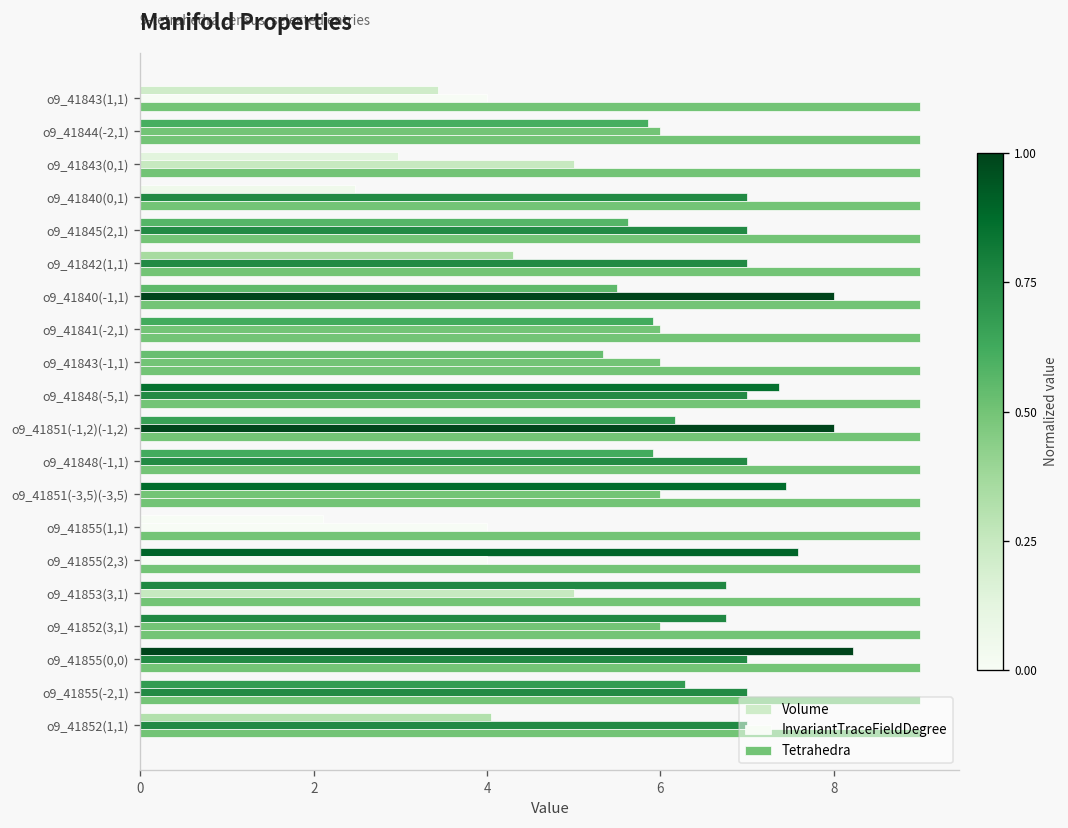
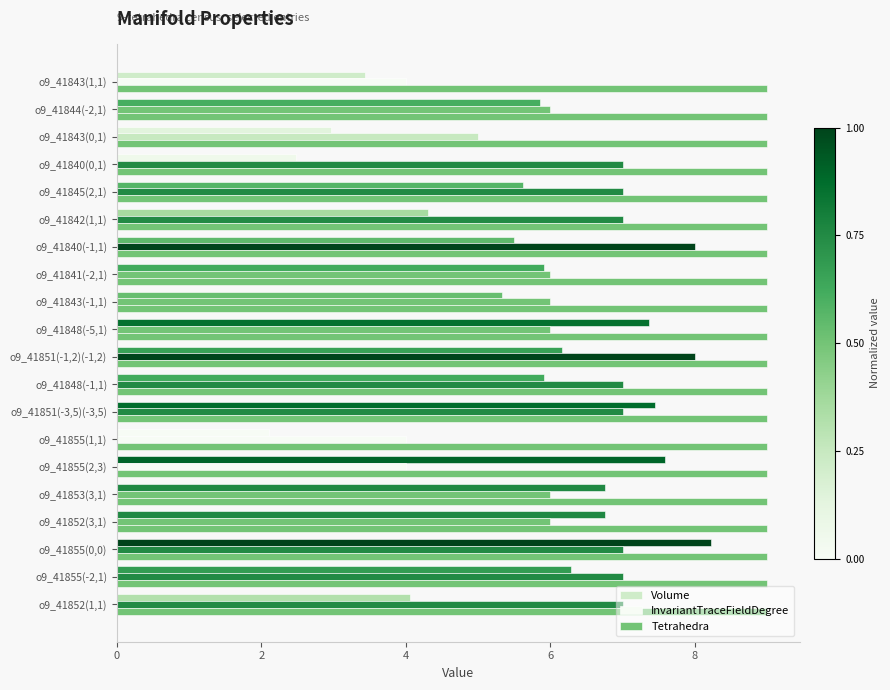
  {
    "Volume": {
      "o9_41843(1,1)": 3.4,
      "o9_41844(-2,1)": 5.9,
      "o9_41843(0,1)": 3,
      "o9_41840(0,1)": 2.5,
      "o9_41845(2,1)": 5.6,
      "o9_41842(1,1)": 4.3,
      "o9_41840(-1,1)": 5.5,
      "o9_41841(-2,1)": 5.9,
      "o9_41843(-1,1)": 5.3,
      "o9_41848(-5,1)": 7.4,
      "o9_41851(-1,2)(-1,2)": 6.2,
      "o9_41848(-1,1)": 5.9,
      "o9_41851(-3,5)(-3,5)": 7.5,
      "o9_41855(1,1)": 2.1,
      "o9_41855(2,3)": 7.6,
      "o9_41853(3,1)": 6.8,
      "o9_41852(3,1)": 6.8,
      "o9_41855(0,0)": 8.2,
      "o9_41855(-2,1)": 6.3,
      "o9_41852(1,1)": 4.1
    },
    "InvariantTraceFieldDegree": {
      "o9_41843(1,1)": 4,
      "o9_41844(-2,1)": 6,
      "o9_41843(0,1)": 5,
      "o9_41840(0,1)": 7,
      "o9_41845(2,1)": 7,
      "o9_41842(1,1)": 7,
      "o9_41840(-1,1)": 8,
      "o9_41841(-2,1)": 6,
      "o9_41843(-1,1)": 6,
-     "o9_41848(-5,1)": 7,
+     "o9_41848(-5,1)": 6,
      "o9_41851(-1,2)(-1,2)": 8,
      "o9_41848(-1,1)": 7,
-     "o9_41851(-3,5)(-3,5)": 6,
+     "o9_41851(-3,5)(-3,5)": 7,
      "o9_41855(1,1)": 4,
      "o9_41855(2,3)": 4,
-     "o9_41853(3,1)": 5,
+     "o9_41853(3,1)": 6,
      "o9_41852(3,1)": 6,
      "o9_41855(0,0)": 7,
      "o9_41855(-2,1)": 7
    },
    "Tetrahedra": {
      "o9_41843(1,1)": 9,
      "o9_41844(-2,1)": 9,
      "o9_41843(0,1)": 9,
      "o9_41840(0,1)": 9,
      "o9_41845(2,1)": 9,
      "o9_41842(1,1)": 9,
      "o9_41840(-1,1)": 9,
      "o9_41841(-2,1)": 9,
      "o9_41843(-1,1)": 9,
      "o9_41848(-5,1)": 9,
      "o9_41851(-1,2)(-1,2)": 9,
      "o9_41848(-1,1)": 9,
      "o9_41851(-3,5)(-3,5)": 9,
      "o9_41855(1,1)": 9,
      "o9_41855(2,3)": 9,
      "o9_41853(3,1)": 9,
      "o9_41852(3,1)": 9,
      "o9_41855(0,0)": 9,
      "o9_41855(-2,1)": 9
    }
  }
